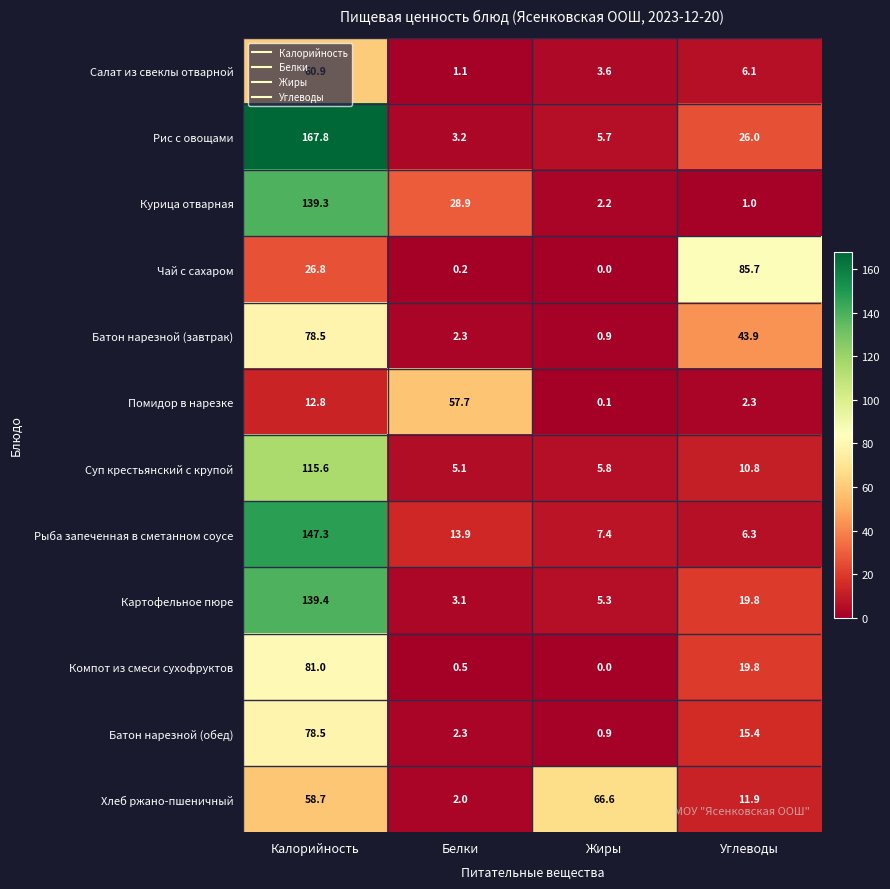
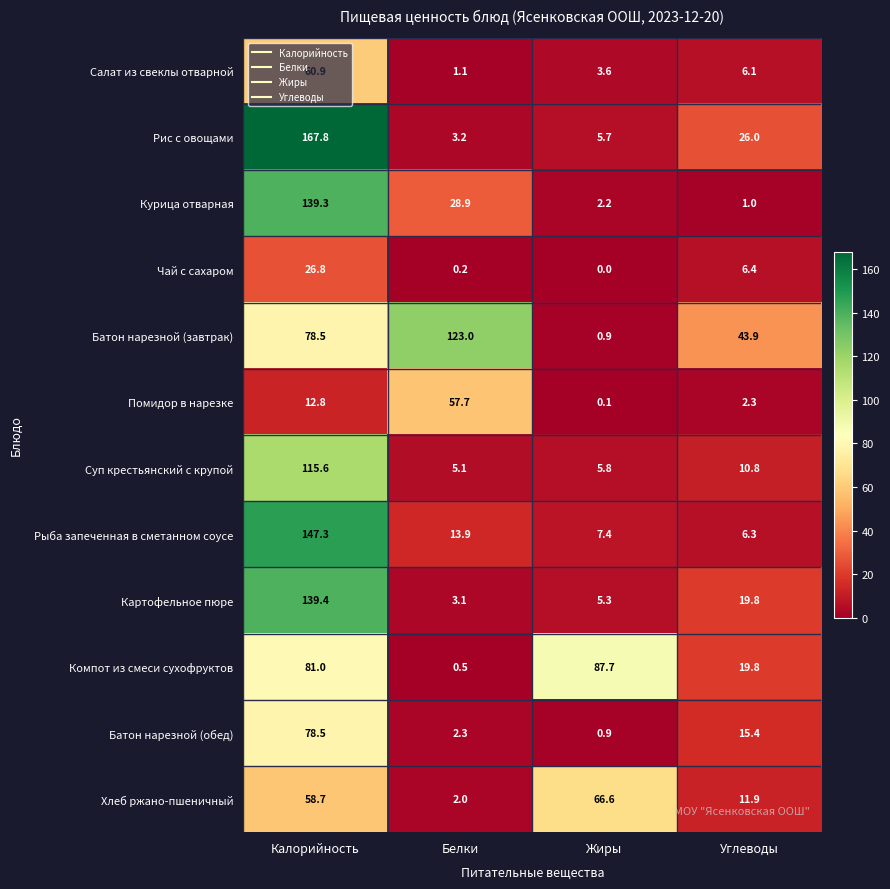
  {
    "Салат из свеклы отварной": {
      "Белки": 1.1,
      "Жиры": 3.6,
      "Углеводы": 6.1
    },
    "Рис с овощами": {
      "Калорийность": 167.8,
      "Белки": 3.2,
      "Жиры": 5.7,
      "Углеводы": 26.0
    },
    "Курица отварная": {
      "Калорийность": 139.3,
      "Белки": 28.9,
      "Жиры": 2.2,
      "Углеводы": 1.0
    },
    "Чай с сахаром": {
      "Калорийность": 26.8,
      "Белки": 0.2,
      "Жиры": 0.0,
-     "Углеводы": 85.7
+     "Углеводы": 6.4
    },
    "Батон нарезной (завтрак)": {
      "Калорийность": 78.5,
-     "Белки": 2.3,
+     "Белки": 123.0,
      "Жиры": 0.9,
      "Углеводы": 43.9
    },
    "Помидор в нарезке": {
      "Калорийность": 12.8,
      "Белки": 57.7,
      "Жиры": 0.1,
      "Углеводы": 2.3
    },
    "Суп крестьянский с крупой": {
      "Калорийность": 115.6,
      "Белки": 5.1,
      "Жиры": 5.8,
      "Углеводы": 10.8
    },
    "Рыба запеченная в сметанном соусе": {
      "Калорийность": 147.3,
      "Белки": 13.9,
      "Жиры": 7.4,
      "Углеводы": 6.3
    },
    "Картофельное пюре": {
      "Калорийность": 139.4,
      "Белки": 3.1,
      "Жиры": 5.3,
      "Углеводы": 19.8
    },
    "Компот из смеси сухофруктов": {
      "Калорийность": 81.0,
      "Белки": 0.5,
-     "Жиры": 0.0,
+     "Жиры": 87.7,
      "Углеводы": 19.8
    },
    "Батон нарезной (обед)": {
      "Калорийность": 78.5,
      "Белки": 2.3,
      "Жиры": 0.9,
      "Углеводы": 15.4
    },
    "Хлеб ржано-пшеничный": {
      "Калорийность": 58.7,
      "Белки": 2.0,
      "Жиры": 66.6
    }
  }
